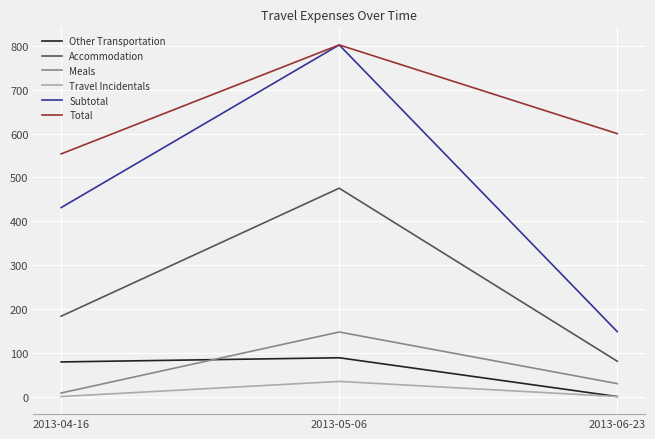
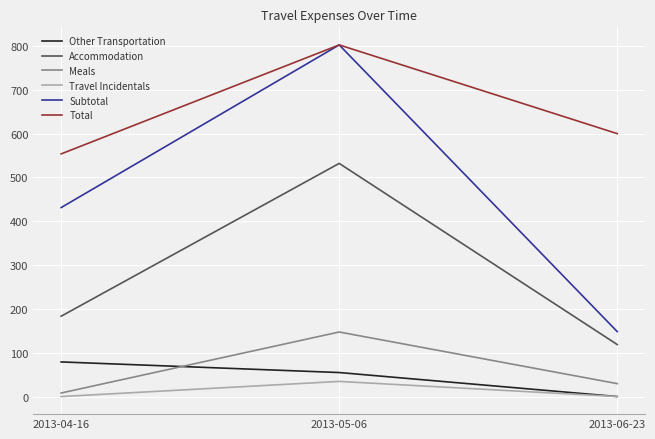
  {
    "Other Transportation": {
      "2013-04-16": 80,
-     "2013-05-06": 90
+     "2013-05-06": 50
    },
    "Accommodation": {
      "2013-04-16": 180,
-     "2013-05-06": 480,
-     "2013-06-23": 80
+     "2013-05-06": 530,
+     "2013-06-23": 120
    },
    "Subtotal": {
      "2013-04-16": 430,
      "2013-06-23": 150
    },
    "Total": {
      "2013-04-16": 550,
      "2013-06-23": 600
    }
  }
